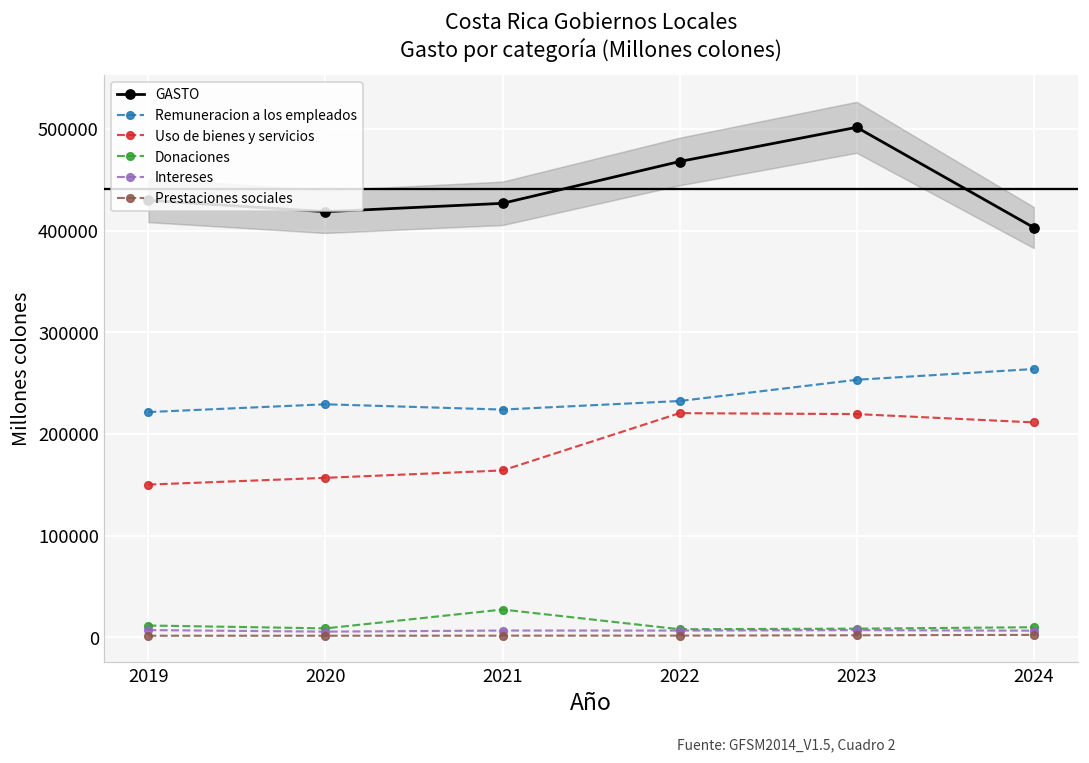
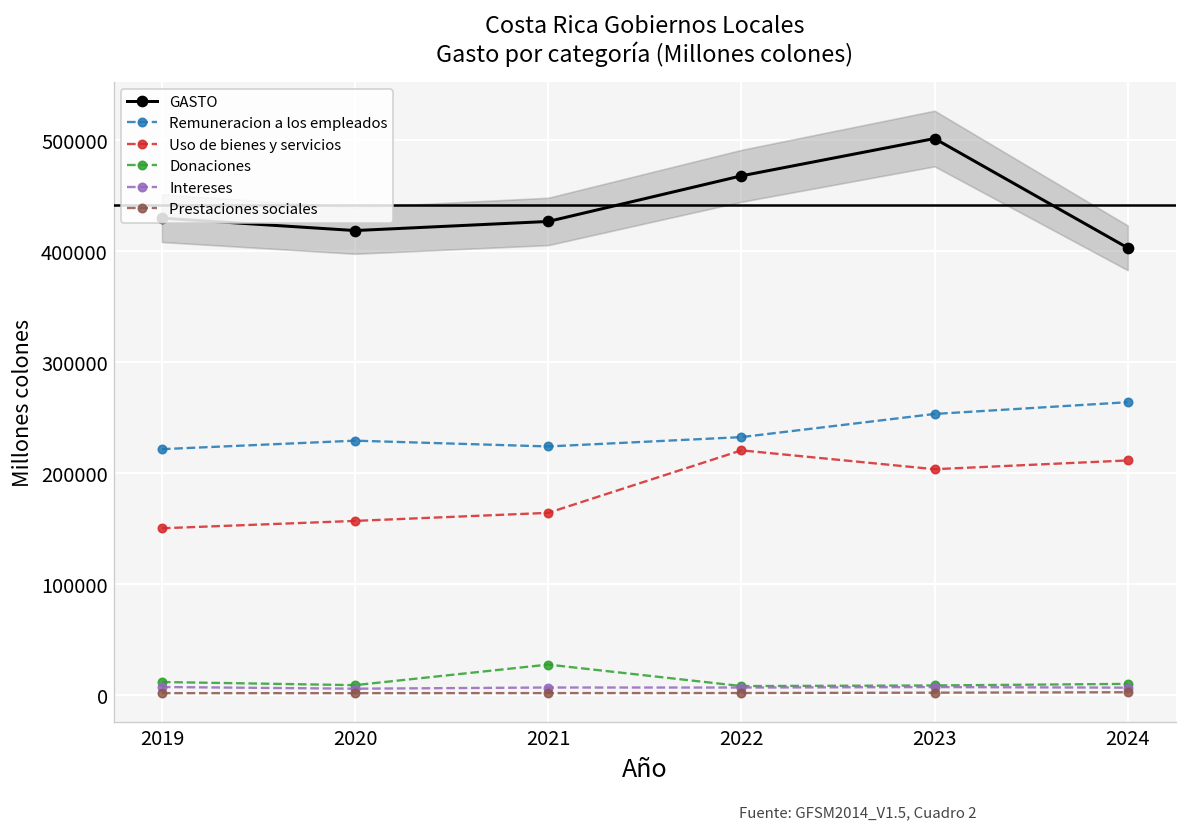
  {
    "GASTO": {
      "2021": 430000,
      "2022": 470000,
      "2023": 500000,
      "2024": 400000
    },
    "Remuneracion a los empleados": {
      "2019": 220000,
      "2020": 230000,
      "2021": 220000,
      "2022": 230000,
      "2023": 250000,
      "2024": 260000
    },
    "Uso de bienes y servicios": {
      "2019": 150000,
      "2020": 160000,
      "2021": 160000,
      "2022": 220000,
-     "2023": 220000,
+     "2023": 200000,
      "2024": 210000
    },
    "Donaciones": {
      "2019": 10000,
      "2020": 10000,
      "2021": 30000,
      "2024": 10000
    },
    "Intereses": {
      "2019": 10000,
      "2020": 10000,
      "2021": 10000,
      "2024": 10000
    },
    "Prestaciones sociales": {
      "2019": 0,
      "2020": 0,
      "2021": 0,
      "2022": 0,
      "2023": 0,
      "2024": 0
    }
  }
